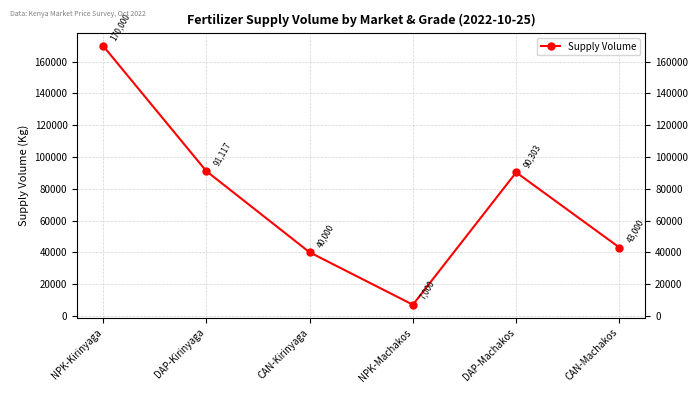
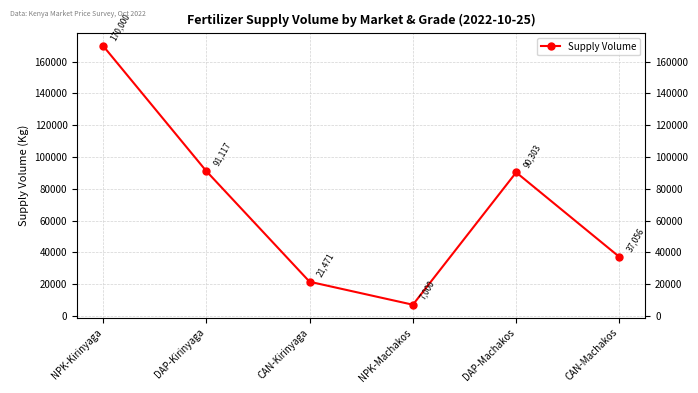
  {
    "NPK-Kirinyaga": "170,000",
    "DAP-Kirinyaga": "91,117",
-   "CAN-Kirinyaga": "40,000",
+   "CAN-Kirinyaga": "21,471",
    "NPK-Machakos": "7,000",
    "DAP-Machakos": "90,303",
-   "CAN-Machakos": "43,000"
+   "CAN-Machakos": "37,056"
  }
